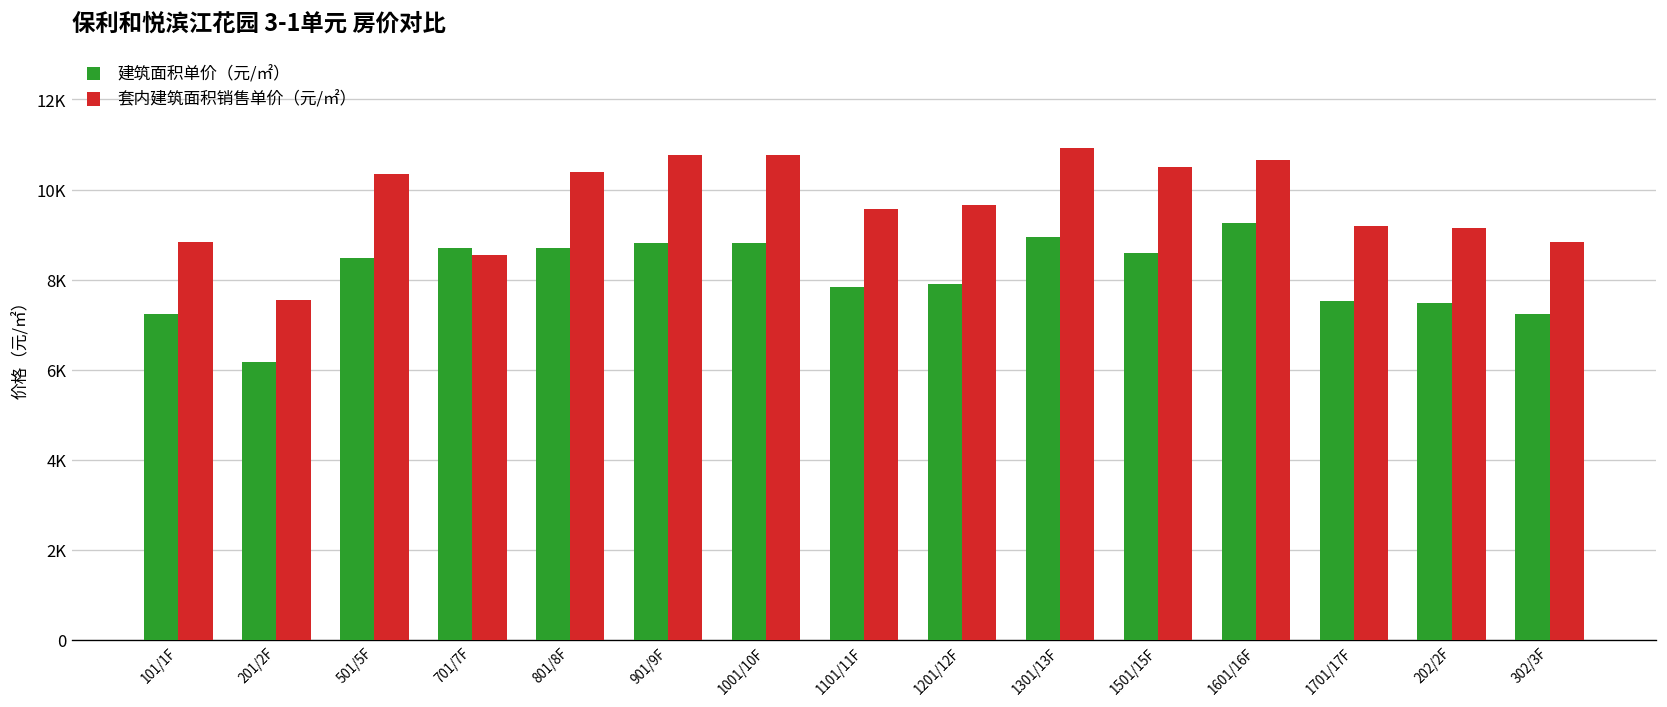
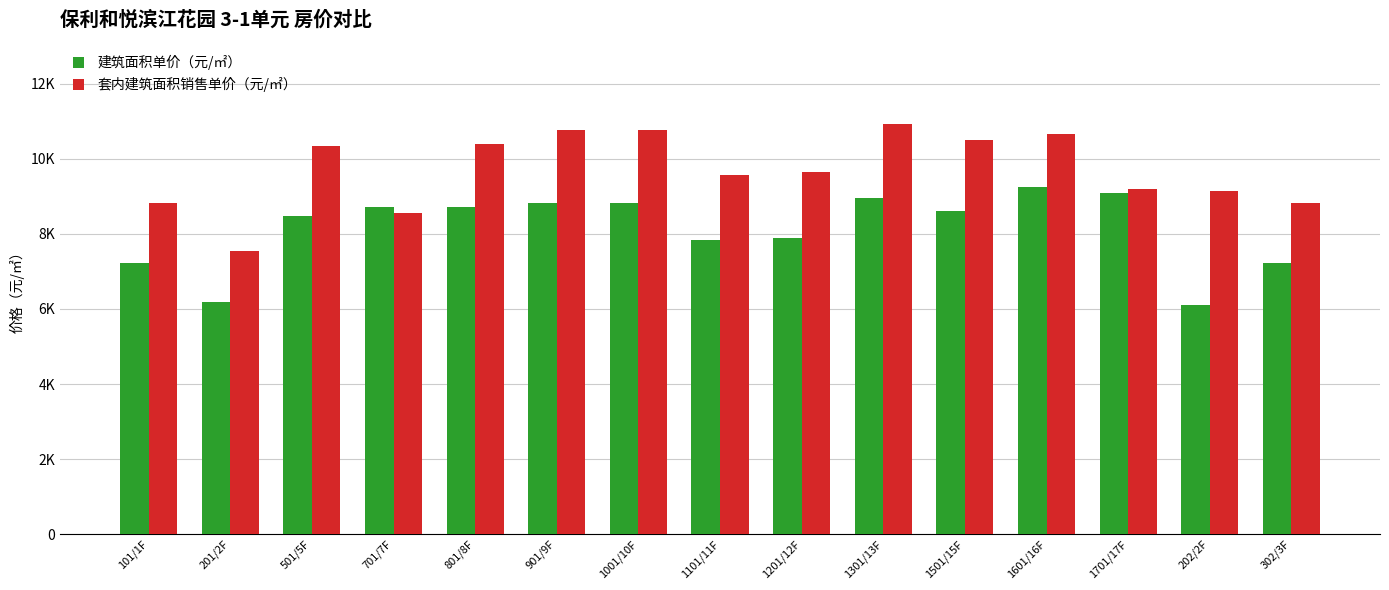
  {
    "建筑面积单价（元/㎡）": {
      "101/1F": 7200,
      "201/2F": 6200,
      "501/5F": 8500,
      "701/7F": 8700,
      "801/8F": 8700,
      "901/9F": 8800,
      "1001/10F": 8800,
      "1101/11F": 7800,
      "1201/12F": 7900,
      "1301/13F": 8900,
      "1501/15F": 8600,
      "1601/16F": 9200,
-     "1701/17F": 7500,
-     "202/2F": 7500,
+     "1701/17F": 9100,
+     "202/2F": 6100,
      "302/3F": 7200
    },
    "套内建筑面积销售单价（元/㎡）": {
      "101/1F": 8800,
      "201/2F": 7500,
      "501/5F": 10400,
      "701/7F": 8600,
      "801/8F": 10400,
      "901/9F": 10800,
      "1001/10F": 10800,
      "1101/11F": 9600,
      "1201/12F": 9700,
      "1301/13F": 10900,
      "1501/15F": 10500,
      "1601/16F": 10700,
      "1701/17F": 9200,
      "202/2F": 9100,
      "302/3F": 8800
    }
  }
